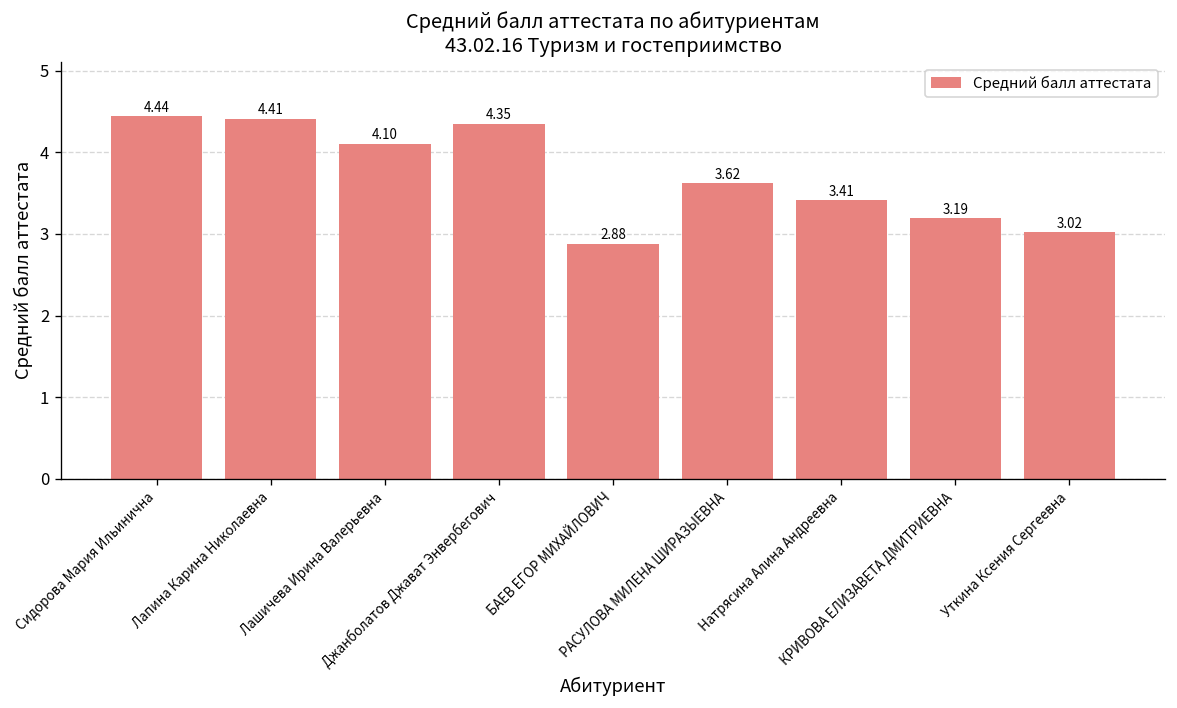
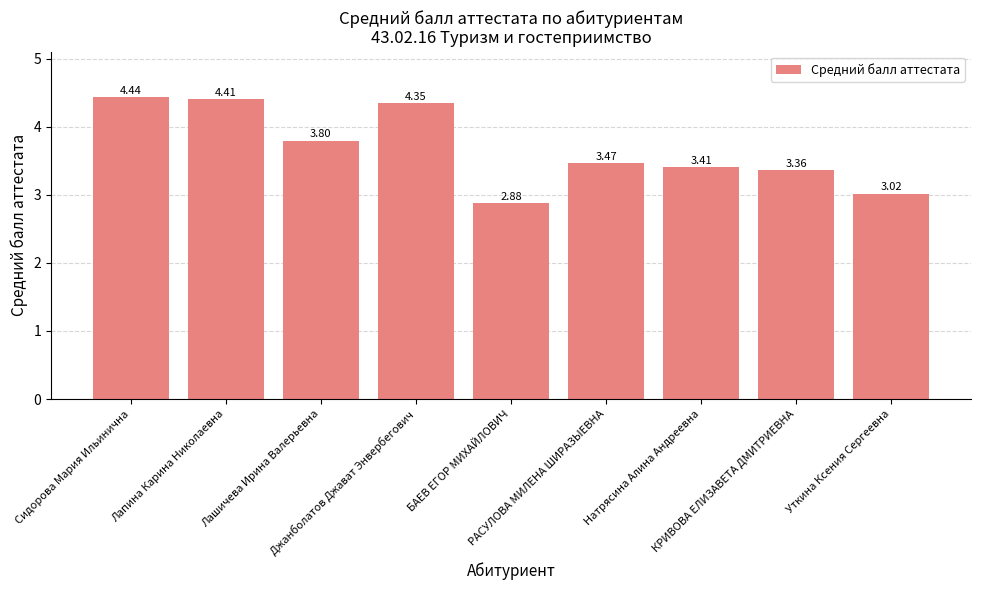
  {
    "Сидорова Мария Ильинична": 4.44,
    "Лапина Карина Николаевна": 4.41,
-   "Лашичева Ирина Валерьевна": 4.10,
+   "Лашичева Ирина Валерьевна": 3.80,
    "Джанболатов Джават Энвербегович": 4.35,
    "БАЕВ ЕГОР МИХАЙЛОВИЧ": 2.88,
-   "РАСУЛОВА МИЛЕНА ШИРАЗЫЕВНА": 3.62,
+   "РАСУЛОВА МИЛЕНА ШИРАЗЫЕВНА": 3.47,
    "Натрясина Алина Андреевна": 3.41,
-   "КРИВОВА ЕЛИЗАВЕТА ДМИТРИЕВНА": 3.19,
+   "КРИВОВА ЕЛИЗАВЕТА ДМИТРИЕВНА": 3.36,
    "Уткина Ксения Сергеевна": 3.02
  }
